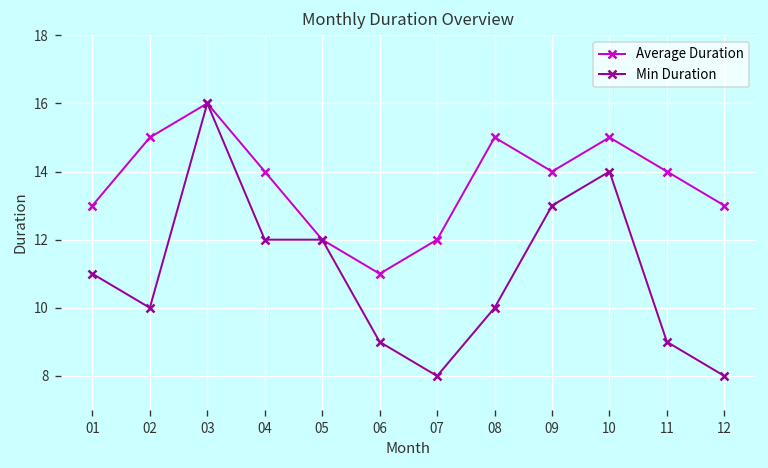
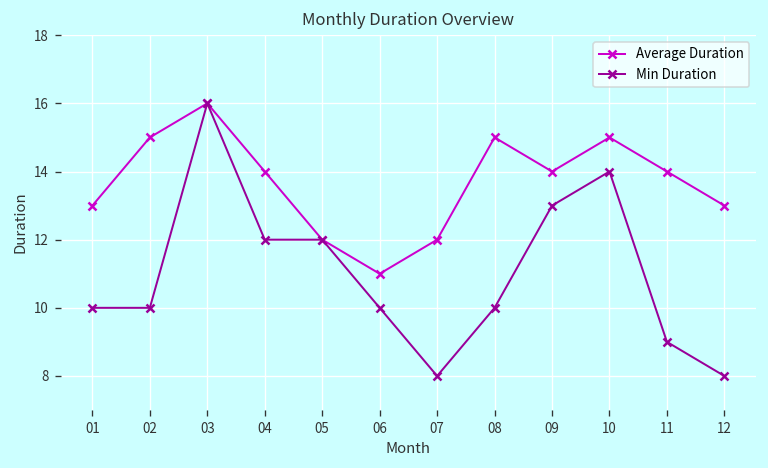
  {
    "Average Duration": {
      "01": 13,
      "02": 15,
      "04": 14,
      "06": 11,
      "07": 12,
      "08": 15,
      "09": 14,
      "10": 15,
      "11": 14,
      "12": 13
    },
    "Min Duration": {
-     "01": 11,
+     "01": 10,
      "02": 10,
      "04": 12,
-     "06": 9,
+     "06": 10,
      "07": 8,
      "08": 10,
      "09": 13,
      "10": 14,
      "11": 9,
      "12": 8
    }
  }
